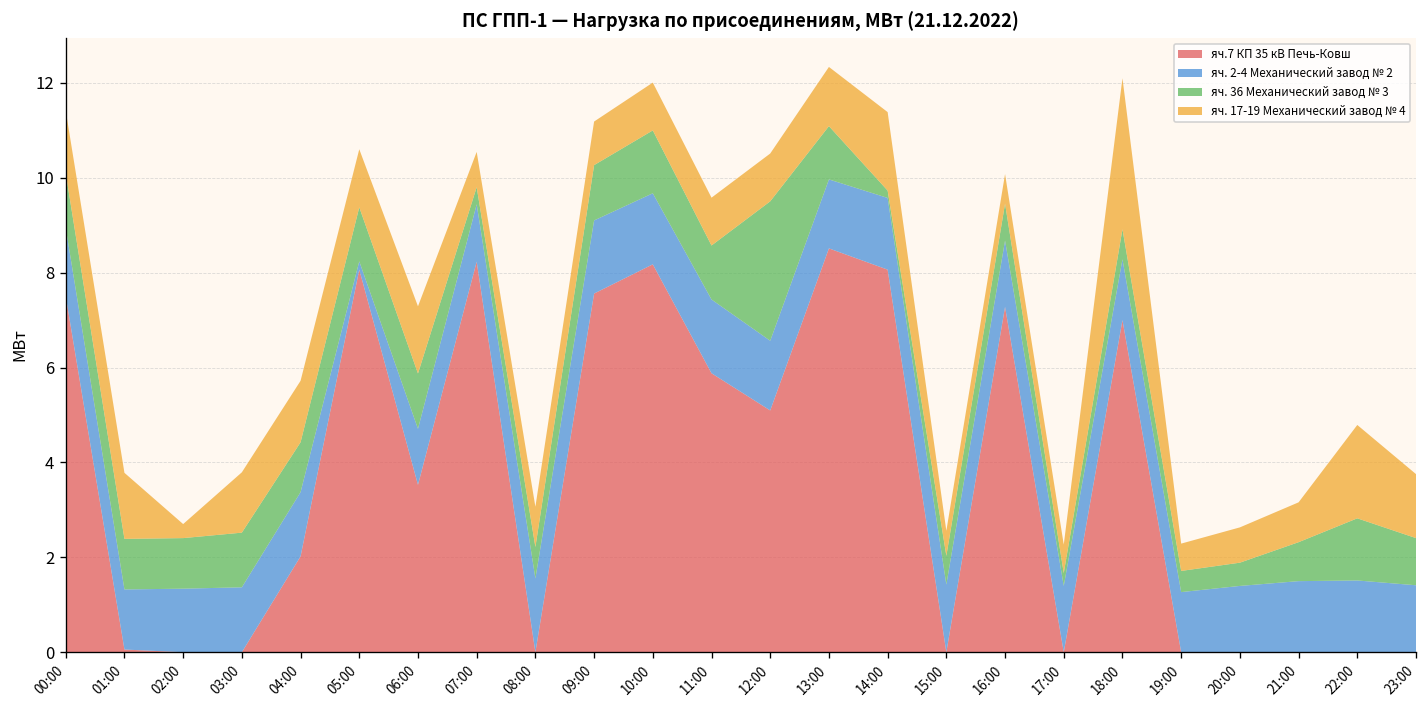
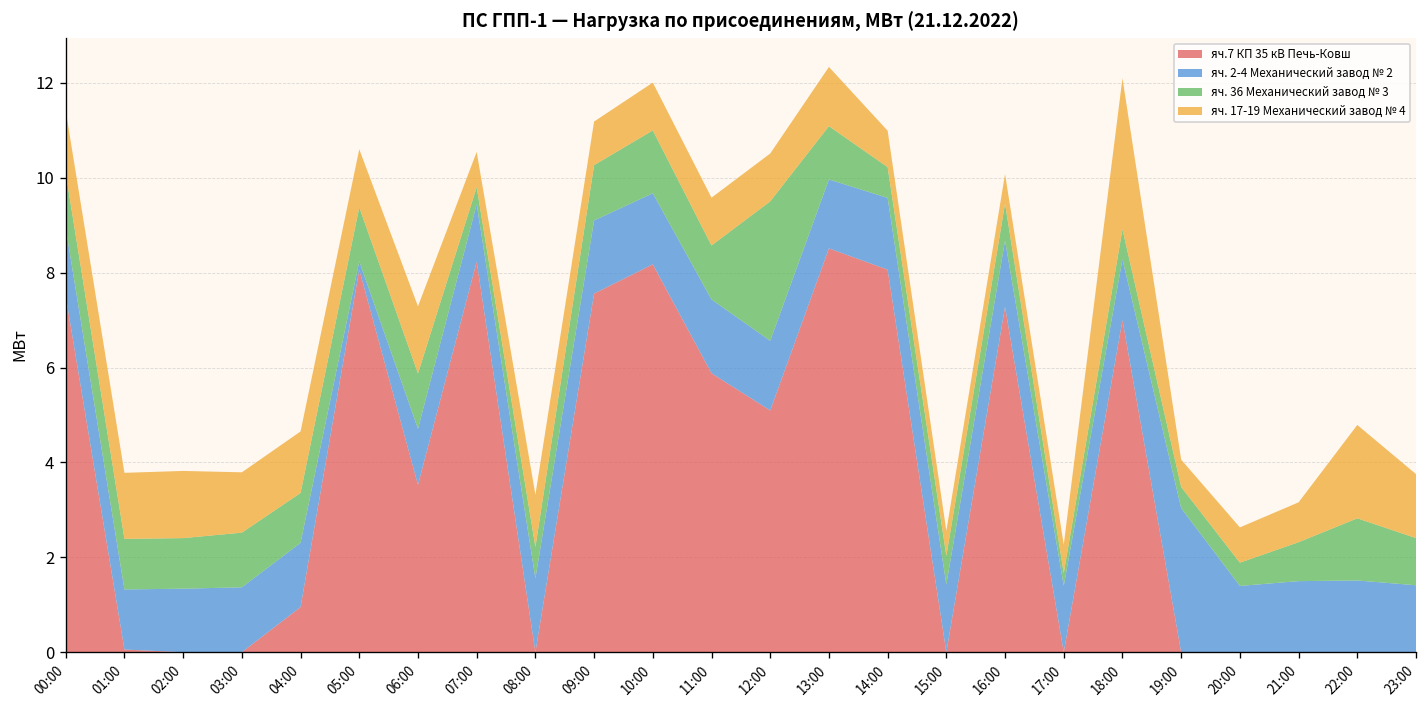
  {
    "яч.7 КП 35 кВ Печь-Ковш": {
      "00:00": 7.5,
      "02:00": 0.0,
      "03:00": 0.0,
-     "04:00": 2.0,
+     "04:00": 1.0,
      "05:00": 8.1,
      "06:00": 3.5,
      "07:00": 8.2,
      "08:00": 0.0,
      "09:00": 7.6,
      "10:00": 8.2,
      "11:00": 5.9,
      "12:00": 5.1,
      "13:00": 8.5,
      "14:00": 8.1,
      "15:00": 0.0,
      "16:00": 7.3,
      "17:00": 0.0,
      "18:00": 7.0,
      "19:00": 0.0,
      "20:00": 0.0,
      "21:00": 0.0,
      "22:00": 0.0,
      "23:00": 0.0
    },
    "яч. 2-4 Механический завод № 2": {
      "00:00": 1.4,
      "01:00": 1.3,
      "02:00": 1.3,
      "03:00": 1.4,
      "04:00": 1.4,
      "05:00": 0.2,
      "06:00": 1.2,
      "07:00": 1.2,
      "08:00": 1.6,
      "09:00": 1.5,
      "10:00": 1.5,
      "11:00": 1.6,
      "12:00": 1.5,
      "13:00": 1.5,
      "14:00": 1.5,
      "15:00": 1.4,
      "16:00": 1.4,
      "17:00": 1.4,
      "18:00": 1.3,
-     "19:00": 1.3,
+     "19:00": 3.0,
      "20:00": 1.4,
      "21:00": 1.5,
      "22:00": 1.5,
      "23:00": 1.4
    },
    "яч. 36 Механический завод № 3": {
      "00:00": 1.2,
      "01:00": 1.1,
      "02:00": 1.1,
      "03:00": 1.2,
      "04:00": 1.1,
      "05:00": 1.1,
      "06:00": 1.2,
      "07:00": 0.4,
      "08:00": 0.7,
      "09:00": 1.2,
      "10:00": 1.3,
      "11:00": 1.1,
      "12:00": 2.9,
      "13:00": 1.1,
-     "14:00": 0.2,
+     "14:00": 0.6,
      "15:00": 0.6,
      "16:00": 0.8,
      "17:00": 0.3,
      "18:00": 0.6,
      "19:00": 0.4,
      "20:00": 0.5,
      "21:00": 0.8,
      "22:00": 1.3,
      "23:00": 1.0
    },
    "яч. 17-19 Механический завод № 4": {
      "00:00": 1.3,
      "01:00": 1.4,
-     "02:00": 0.3,
+     "02:00": 1.4,
      "03:00": 1.3,
      "04:00": 1.3,
      "05:00": 1.2,
      "06:00": 1.4,
      "07:00": 0.7,
-     "08:00": 0.8,
+     "08:00": 1.1,
      "09:00": 0.9,
      "10:00": 1.0,
      "11:00": 1.0,
      "12:00": 1.0,
      "13:00": 1.2,
-     "14:00": 1.7,
+     "14:00": 0.8,
      "15:00": 0.5,
      "16:00": 0.6,
      "17:00": 0.6,
      "18:00": 3.2,
      "19:00": 0.6,
      "20:00": 0.7,
      "21:00": 0.8,
      "22:00": 2.0,
      "23:00": 1.3
    }
  }
